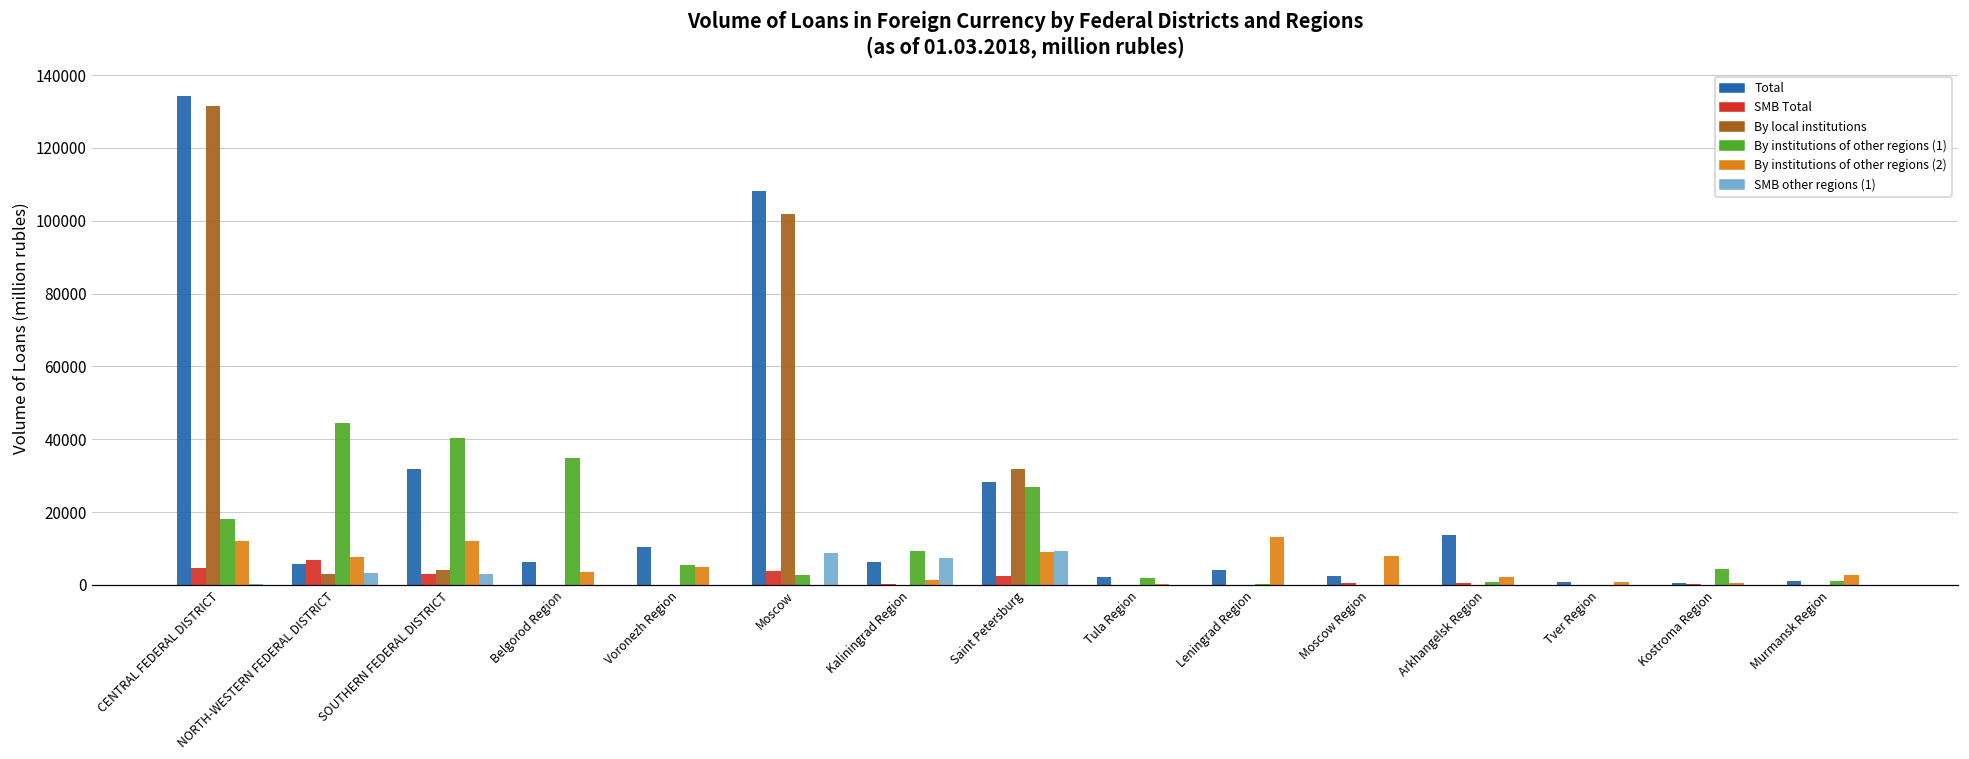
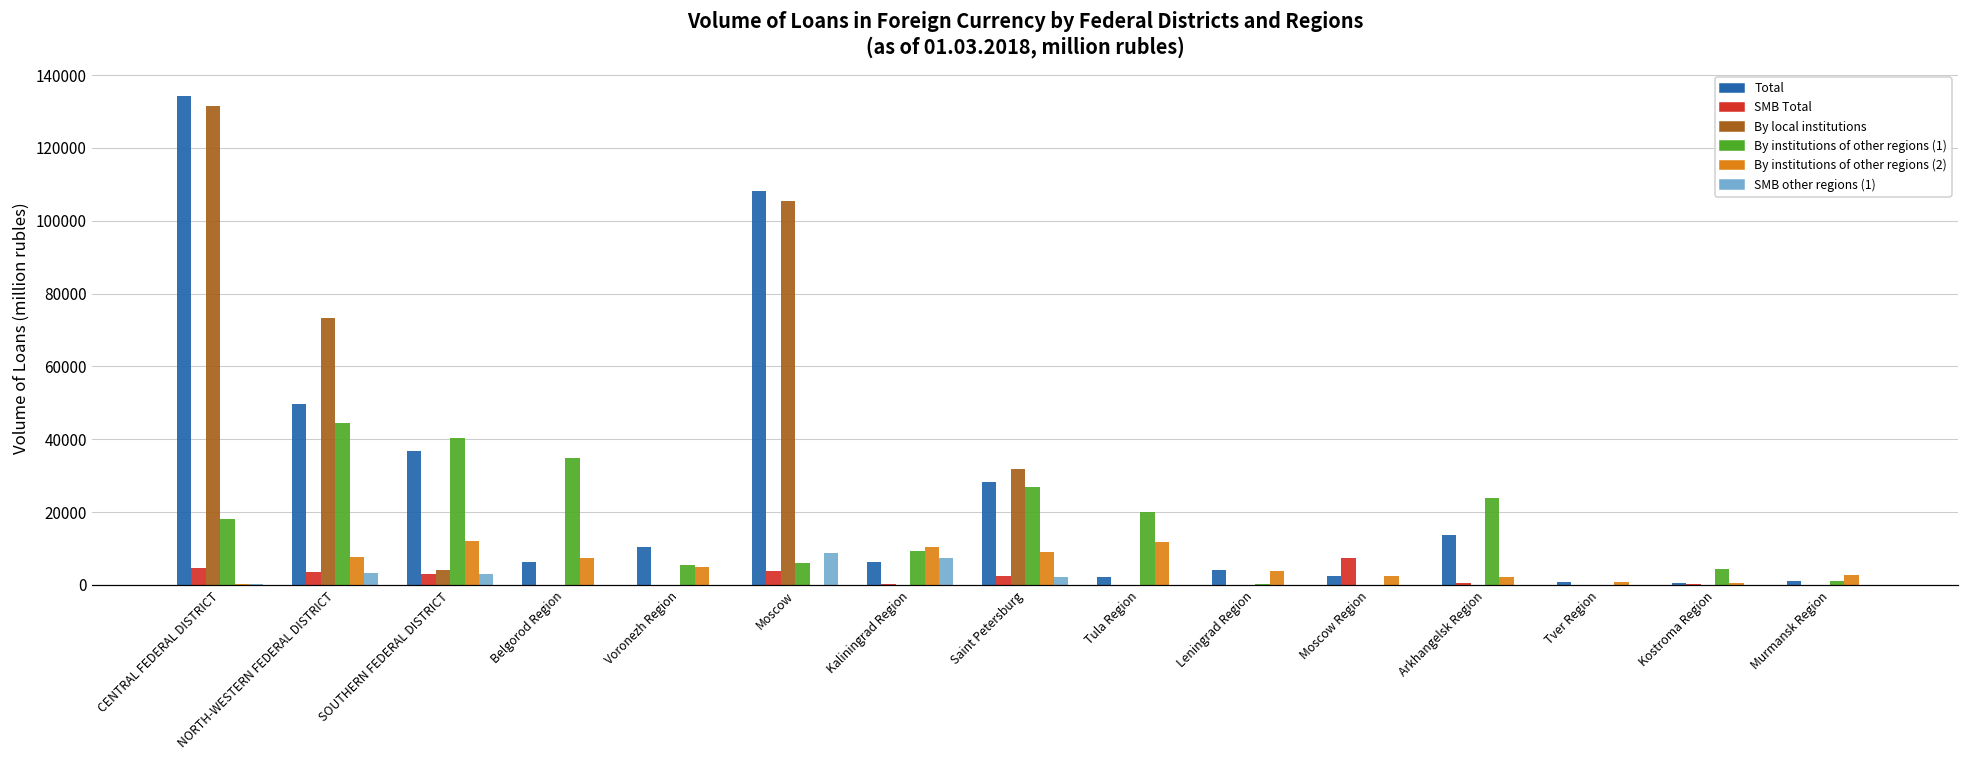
  {
    "Total": {
      "CENTRAL FEDERAL DISTRICT": 134000,
-     "NORTH-WESTERN FEDERAL DISTRICT": 6000,
-     "SOUTHERN FEDERAL DISTRICT": 32000,
+     "NORTH-WESTERN FEDERAL DISTRICT": 50000,
+     "SOUTHERN FEDERAL DISTRICT": 37000,
      "Belgorod Region": 6000,
      "Voronezh Region": 10000,
      "Moscow": 108000,
      "Kaliningrad Region": 6000,
      "Saint Petersburg": 28000,
      "Tula Region": 2000,
      "Leningrad Region": 4000,
      "Moscow Region": 2000,
      "Arkhangelsk Region": 14000,
      "Tver Region": 1000,
      "Murmansk Region": 1000
    },
    "SMB Total": {
      "CENTRAL FEDERAL DISTRICT": 5000,
-     "NORTH-WESTERN FEDERAL DISTRICT": 7000,
+     "NORTH-WESTERN FEDERAL DISTRICT": 4000,
      "SOUTHERN FEDERAL DISTRICT": 3000,
      "Belgorod Region": 0,
      "Voronezh Region": 0,
      "Moscow": 4000,
      "Saint Petersburg": 3000,
      "Tula Region": 0,
-     "Moscow Region": 0,
+     "Moscow Region": 7000,
      "Tver Region": 0
    },
    "By local institutions": {
      "CENTRAL FEDERAL DISTRICT": 131000,
-     "NORTH-WESTERN FEDERAL DISTRICT": 3000,
+     "NORTH-WESTERN FEDERAL DISTRICT": 73000,
      "SOUTHERN FEDERAL DISTRICT": 4000,
      "Belgorod Region": 0,
      "Voronezh Region": 0,
-     "Moscow": 102000,
+     "Moscow": 105000,
      "Saint Petersburg": 32000,
      "Tula Region": 0,
      "Leningrad Region": 0,
      "Moscow Region": 0,
      "Arkhangelsk Region": 0,
      "Tver Region": 0,
      "Kostroma Region": 0,
      "Murmansk Region": 0
    },
    "By institutions of other regions (1)": {
      "CENTRAL FEDERAL DISTRICT": 18000,
      "NORTH-WESTERN FEDERAL DISTRICT": 45000,
      "SOUTHERN FEDERAL DISTRICT": 40000,
      "Belgorod Region": 35000,
      "Voronezh Region": 5000,
-     "Moscow": 3000,
+     "Moscow": 6000,
      "Kaliningrad Region": 9000,
      "Saint Petersburg": 27000,
-     "Tula Region": 2000,
+     "Tula Region": 20000,
      "Moscow Region": 0,
-     "Arkhangelsk Region": 1000,
+     "Arkhangelsk Region": 24000,
      "Tver Region": 0,
      "Kostroma Region": 4000,
      "Murmansk Region": 1000
    },
    "By institutions of other regions (2)": {
-     "CENTRAL FEDERAL DISTRICT": 12000,
+     "CENTRAL FEDERAL DISTRICT": 0,
      "NORTH-WESTERN FEDERAL DISTRICT": 8000,
      "SOUTHERN FEDERAL DISTRICT": 12000,
-     "Belgorod Region": 4000,
+     "Belgorod Region": 7000,
      "Voronezh Region": 5000,
-     "Kaliningrad Region": 1000,
+     "Kaliningrad Region": 11000,
      "Saint Petersburg": 9000,
-     "Tula Region": 0,
-     "Leningrad Region": 13000,
-     "Moscow Region": 8000,
+     "Tula Region": 12000,
+     "Leningrad Region": 4000,
+     "Moscow Region": 2000,
      "Arkhangelsk Region": 2000,
      "Tver Region": 1000,
      "Murmansk Region": 3000
    },
    "SMB other regions (1)": {
      "NORTH-WESTERN FEDERAL DISTRICT": 3000,
      "SOUTHERN FEDERAL DISTRICT": 3000,
      "Belgorod Region": 0,
      "Voronezh Region": 0,
      "Moscow": 9000,
      "Kaliningrad Region": 7000,
-     "Saint Petersburg": 9000,
+     "Saint Petersburg": 2000,
      "Tula Region": 0,
      "Leningrad Region": 0,
      "Moscow Region": 0,
      "Arkhangelsk Region": 0,
      "Tver Region": 0,
      "Kostroma Region": 0,
      "Murmansk Region": 0
    }
  }
